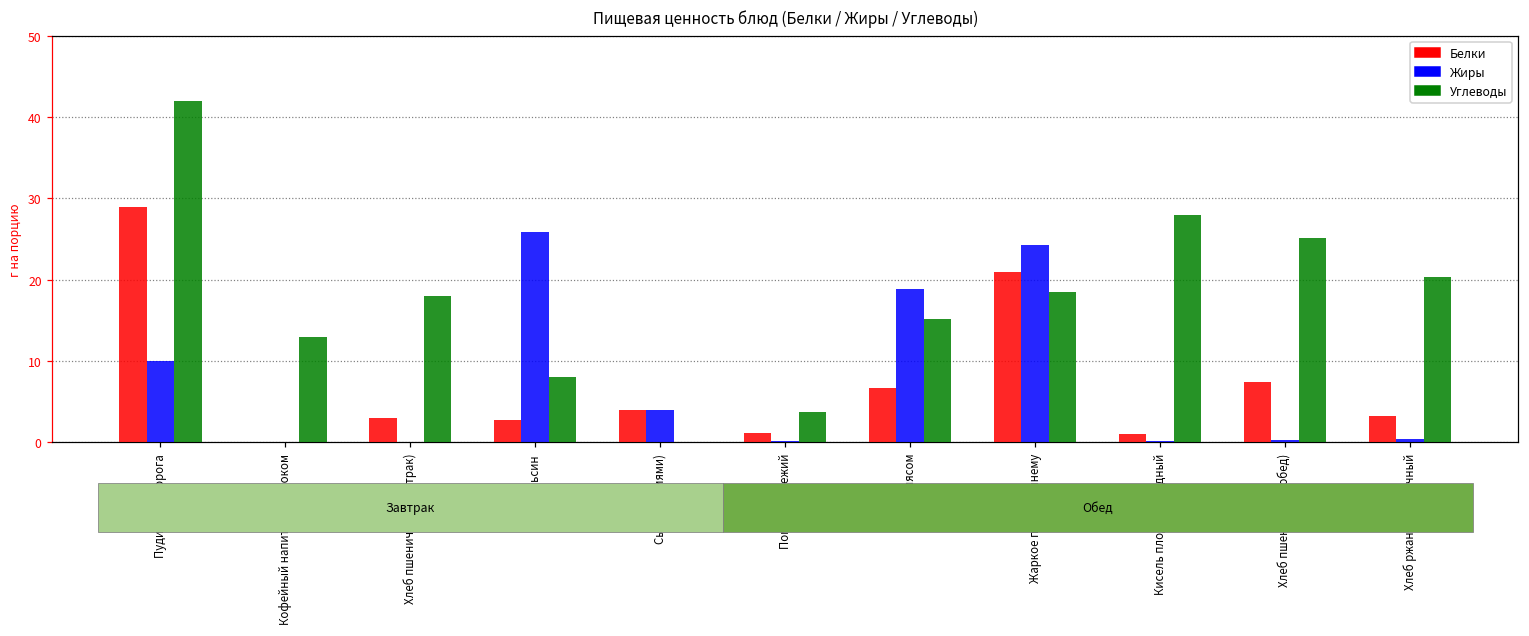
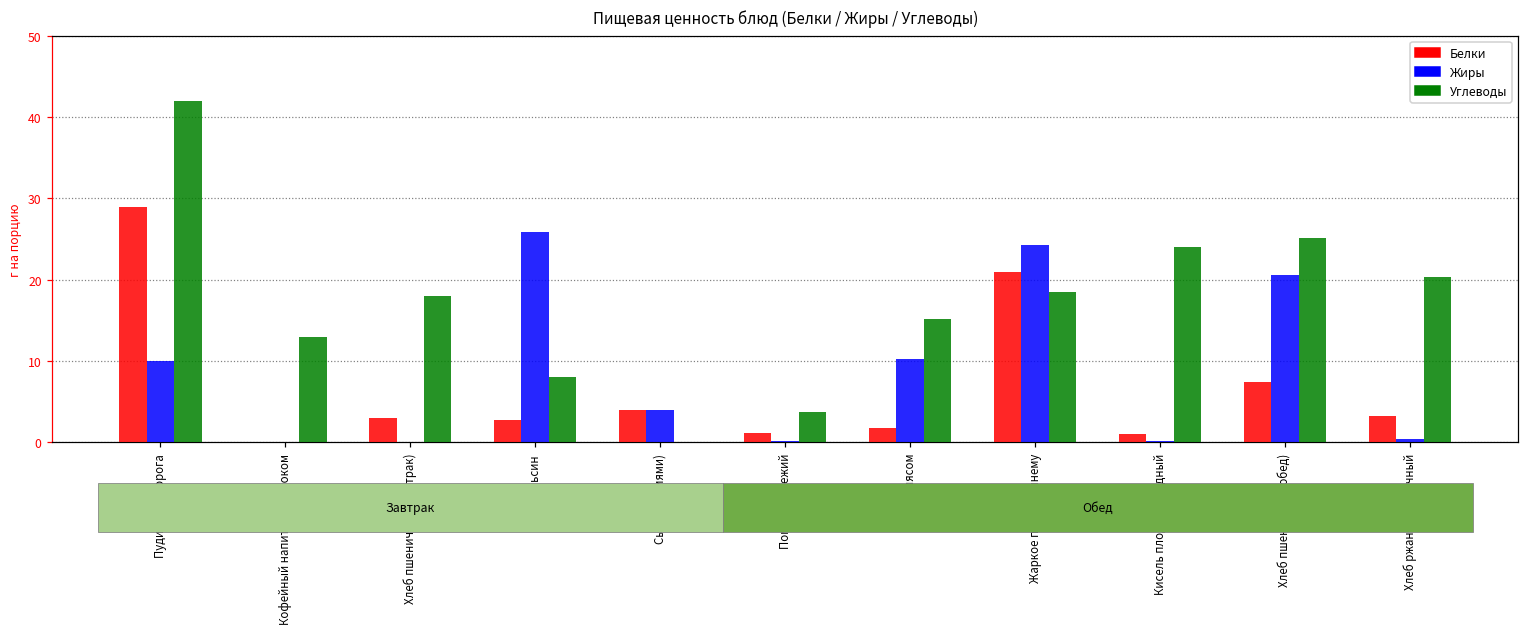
  {
    "Белки": {
      "Пудинг из творога": 29,
      "Кофейный напиток с молоком": 0,
      "Хлеб пшеничный (завтрак)": 3,
      "Апельсин": 3,
      "Сыр (порциями)": 4,
      "Помидор свежий": 1,
-     "Борщ с мясом": 7,
+     "Борщ с мясом": 2,
      "Жаркое по-домашнему": 21,
      "Кисель плодово ягодный": 1,
      "Хлеб пшеничный (обед)": 7,
      "Хлеб ржано-пшеничный": 3
    },
    "Жиры": {
      "Пудинг из творога": 10,
      "Кофейный напиток с молоком": 0,
      "Хлеб пшеничный (завтрак)": 0,
      "Апельсин": 26,
      "Сыр (порциями)": 4,
-     "Борщ с мясом": 19,
+     "Борщ с мясом": 10,
      "Жаркое по-домашнему": 24,
-     "Хлеб пшеничный (обед)": 0,
+     "Хлеб пшеничный (обед)": 21,
      "Хлеб ржано-пшеничный": 0
    },
    "Углеводы": {
      "Пудинг из творога": 42,
      "Кофейный напиток с молоком": 13,
      "Хлеб пшеничный (завтрак)": 18,
      "Апельсин": 8,
      "Сыр (порциями)": 0,
      "Помидор свежий": 4,
      "Борщ с мясом": 15,
      "Жаркое по-домашнему": 19,
-     "Кисель плодово ягодный": 28,
+     "Кисель плодово ягодный": 24,
      "Хлеб пшеничный (обед)": 25,
      "Хлеб ржано-пшеничный": 20
    }
  }
